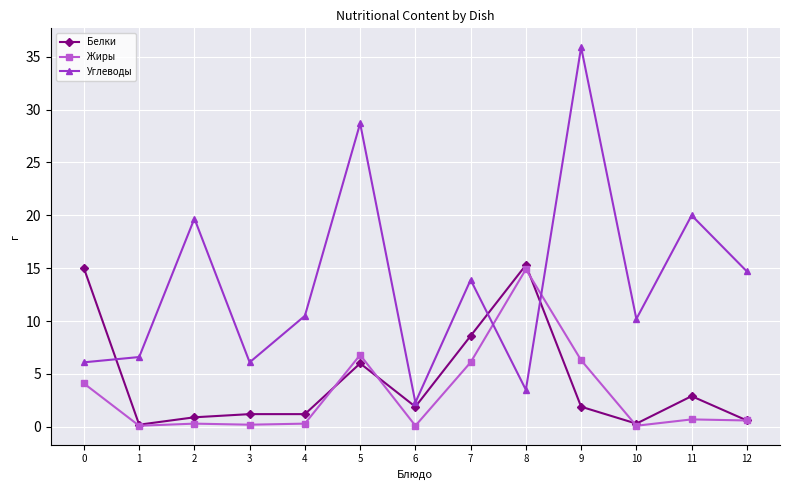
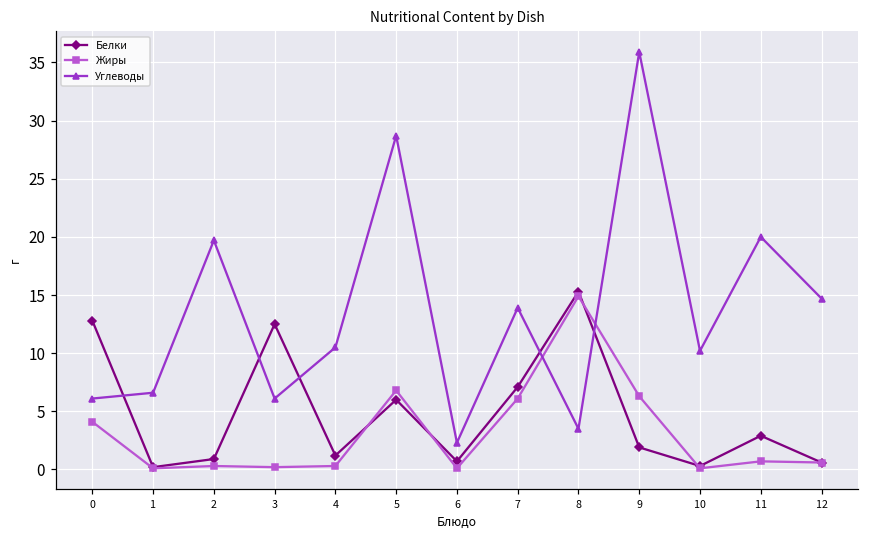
  {
    "Белки": {
-     "0": 15.0,
+     "0": 12.8,
      "2": 0.9,
-     "3": 1.2,
+     "3": 12.5,
      "4": 1.2,
      "5": 6.0,
-     "6": 1.9,
-     "7": 8.6,
+     "6": 0.7,
+     "7": 7.1,
      "8": 15.3,
      "9": 1.9,
      "11": 2.9
    }
  }
